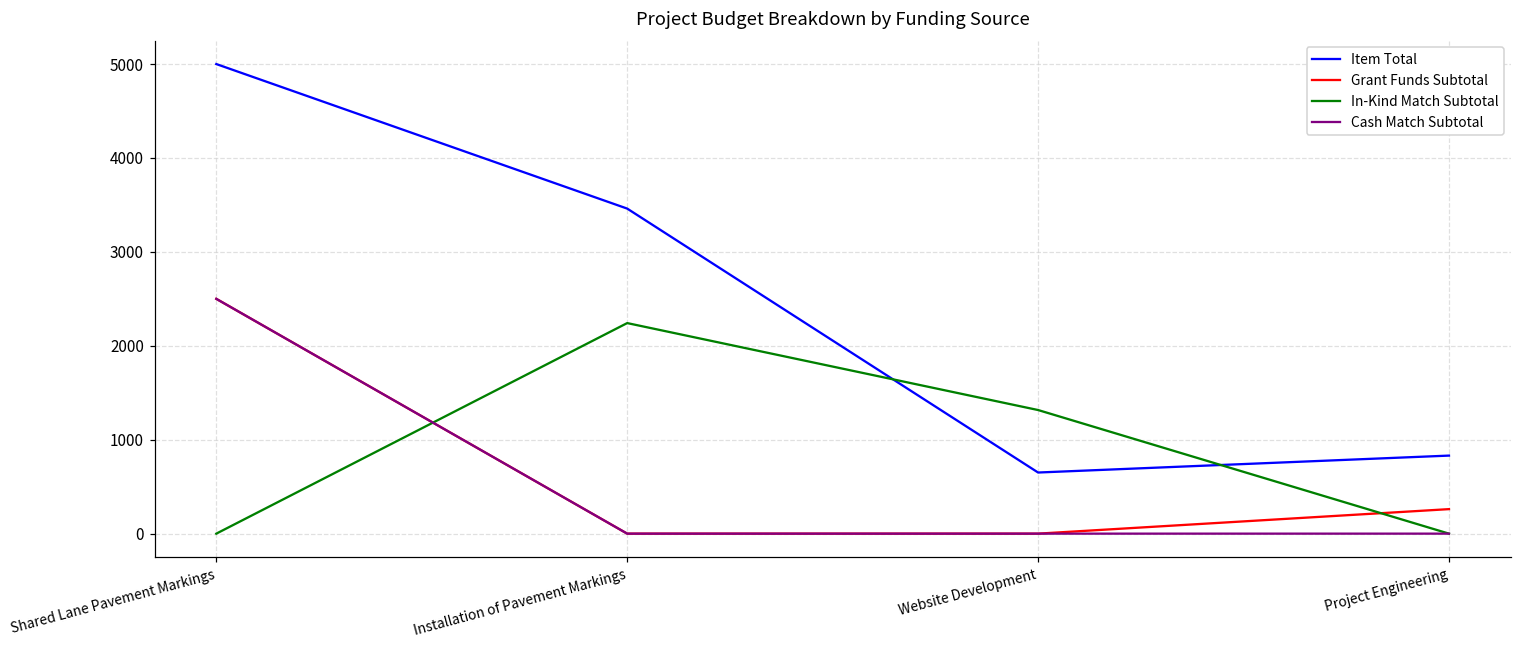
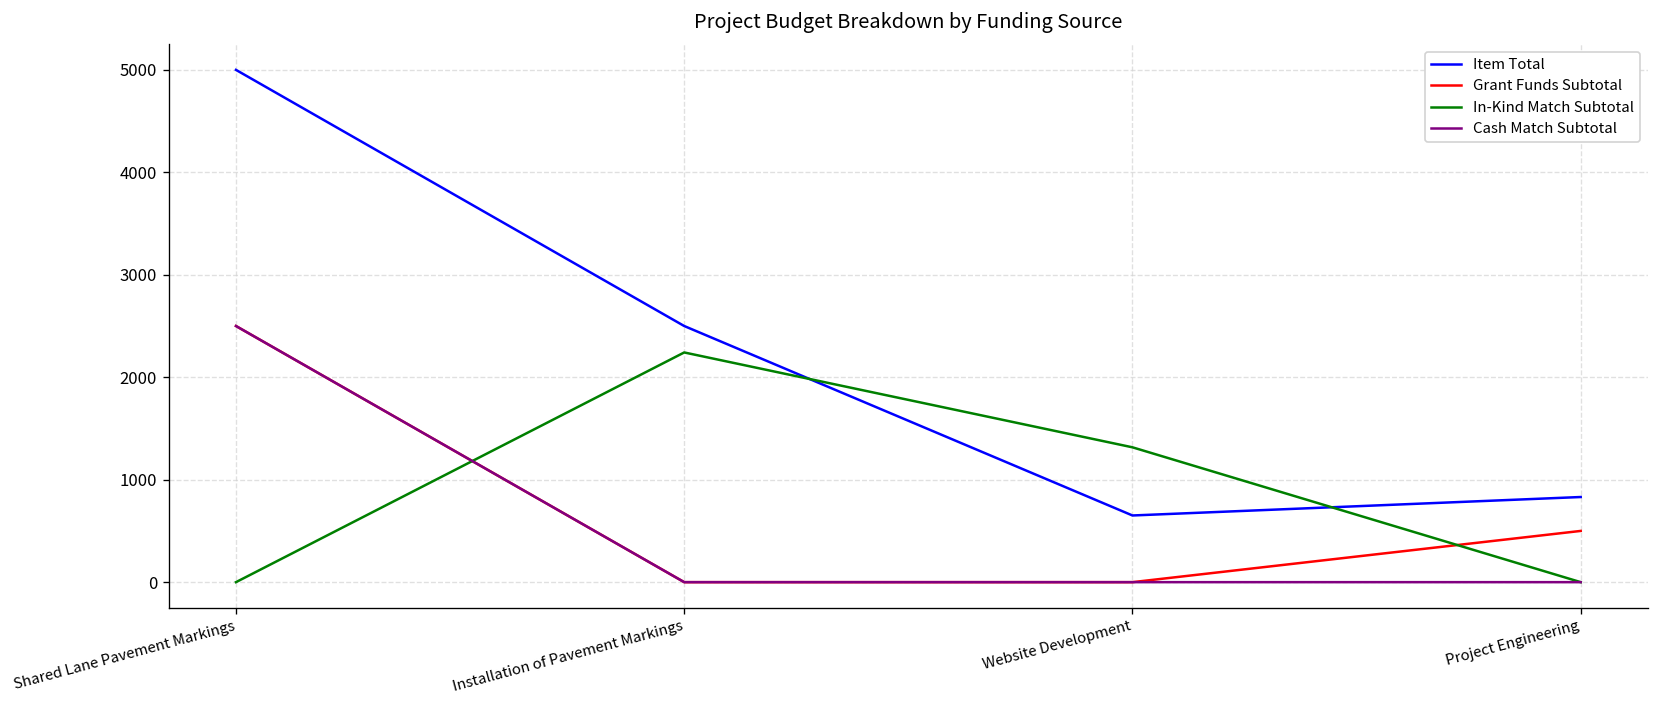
  {
    "Item Total": {
      "Shared Lane Pavement Markings": 5000,
-     "Installation of Pavement Markings": 3500,
+     "Installation of Pavement Markings": 2500,
      "Website Development": 700,
      "Project Engineering": 800
    },
    "Grant Funds Subtotal": {
-     "Project Engineering": 300
+     "Project Engineering": 500
    },
    "In-Kind Match Subtotal": {
      "Shared Lane Pavement Markings": 0,
      "Installation of Pavement Markings": 2200,
      "Website Development": 1300
    }
  }
